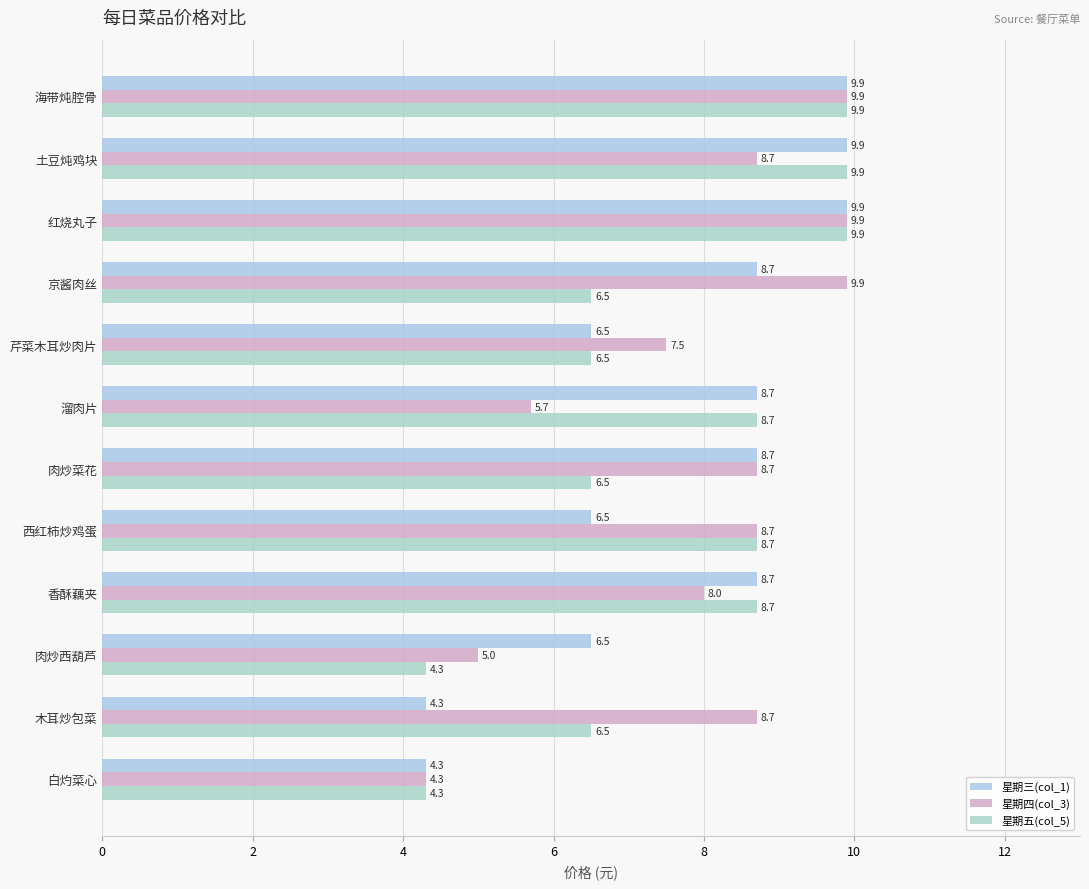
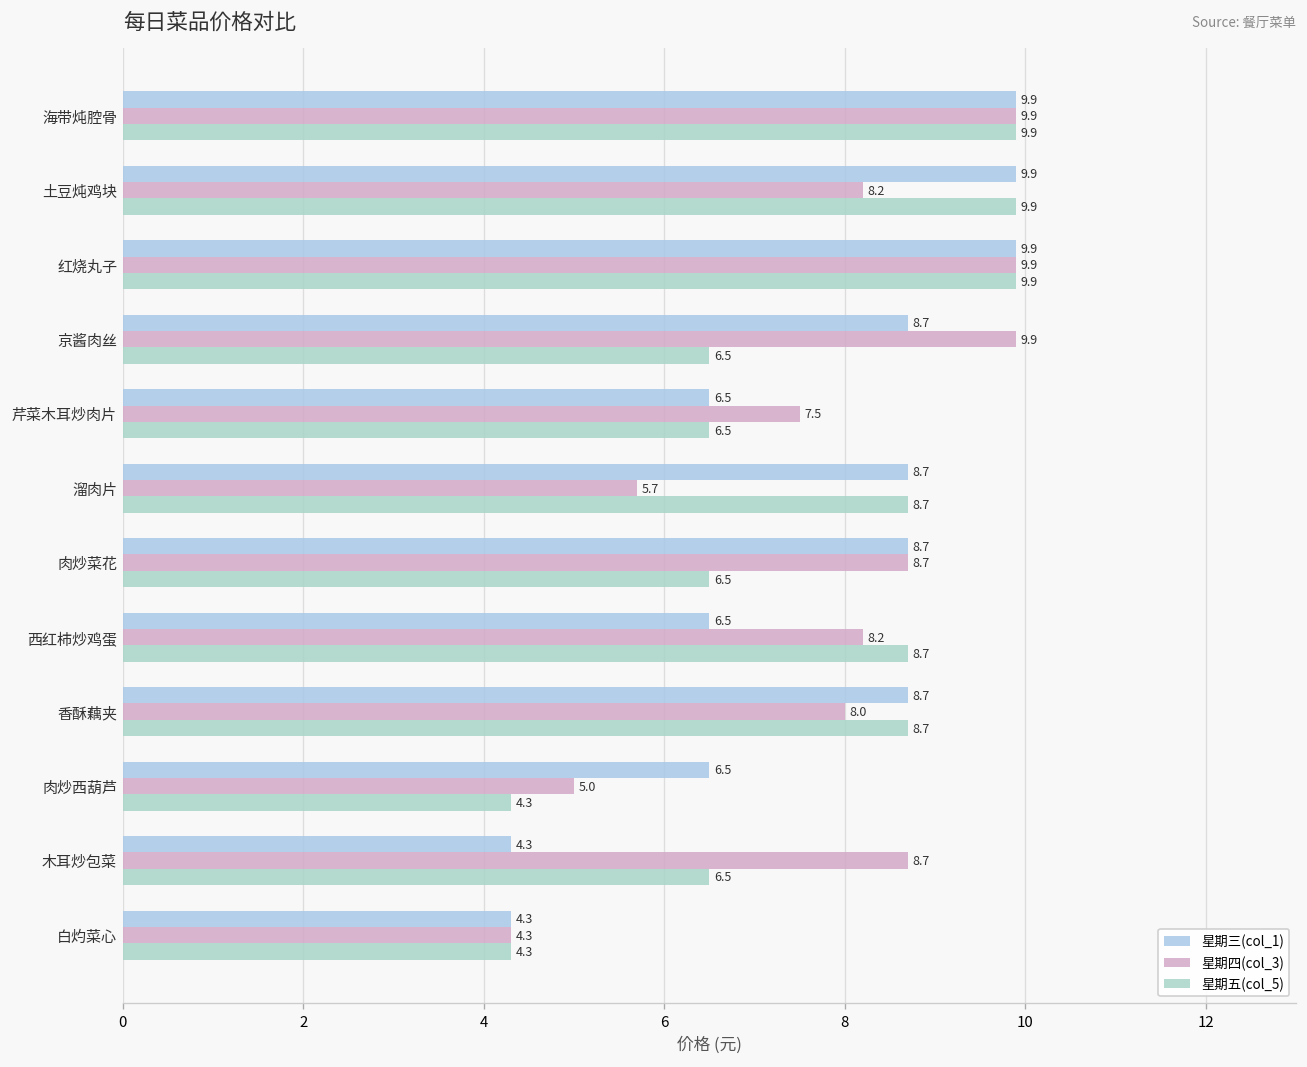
  {
    "星期四(col_3)": {
      "海带炖腔骨": 9.9,
-     "土豆炖鸡块": 8.7,
+     "土豆炖鸡块": 8.2,
      "红烧丸子": 9.9,
      "京酱肉丝": 9.9,
      "芹菜木耳炒肉片": 7.5,
      "溜肉片": 5.7,
      "肉炒菜花": 8.7,
-     "西红柿炒鸡蛋": 8.7,
+     "西红柿炒鸡蛋": 8.2,
      "香酥藕夹": 8.0,
      "肉炒西葫芦": 5.0,
      "木耳炒包菜": 8.7,
      "白灼菜心": 4.3
    }
  }
